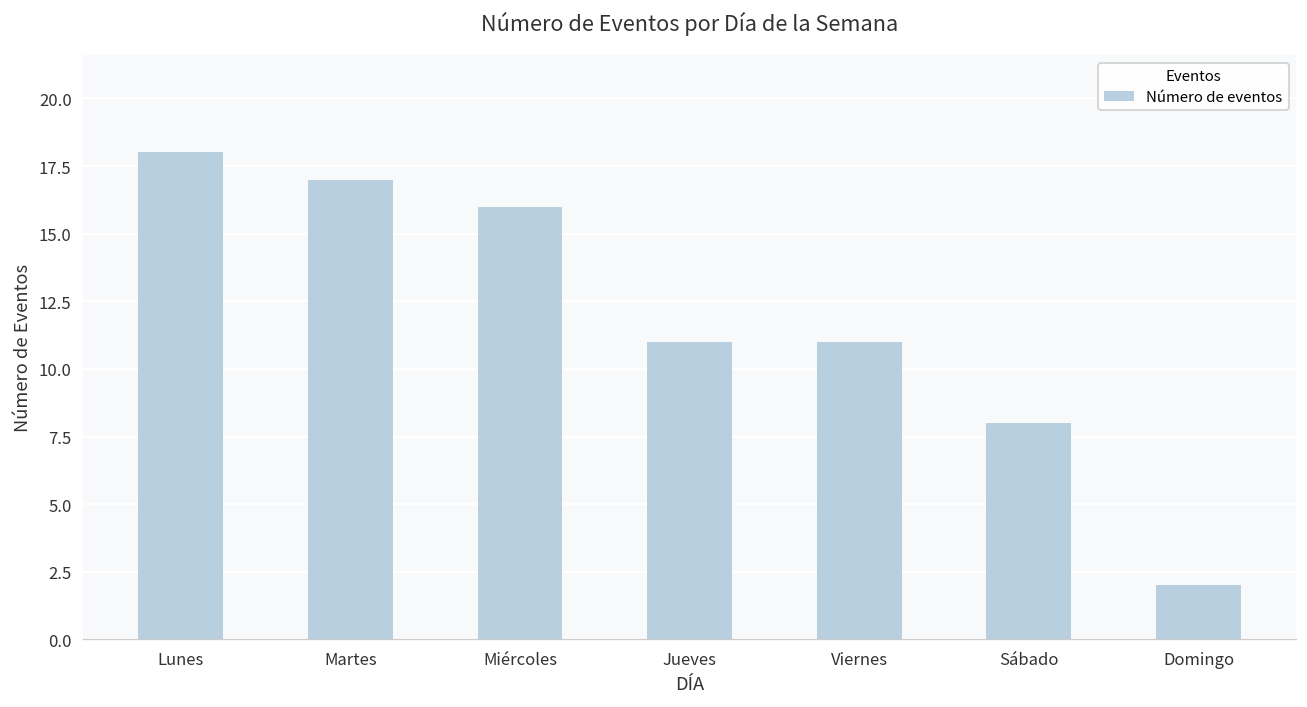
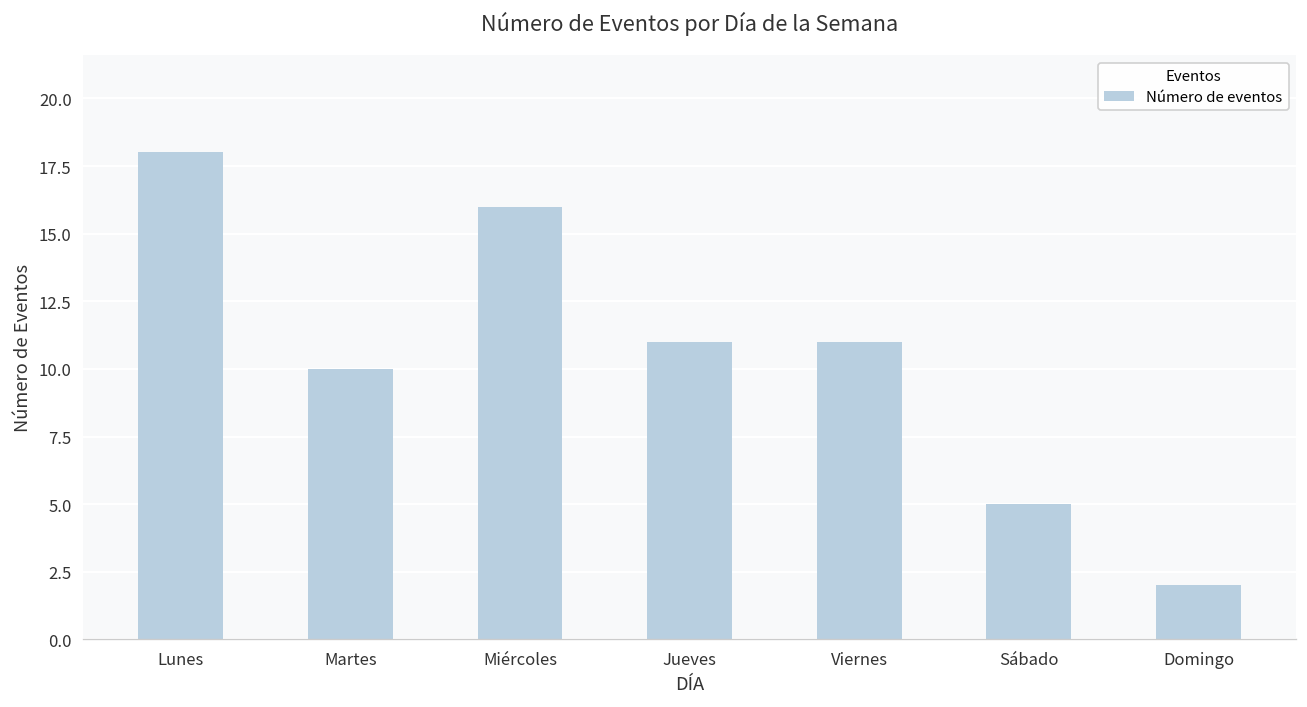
  {
    "Lunes": 18,
-   "Martes": 17,
+   "Martes": 10,
    "Miércoles": 16,
    "Jueves": 11,
    "Viernes": 11,
-   "Sábado": 8,
+   "Sábado": 5,
    "Domingo": 2
  }
